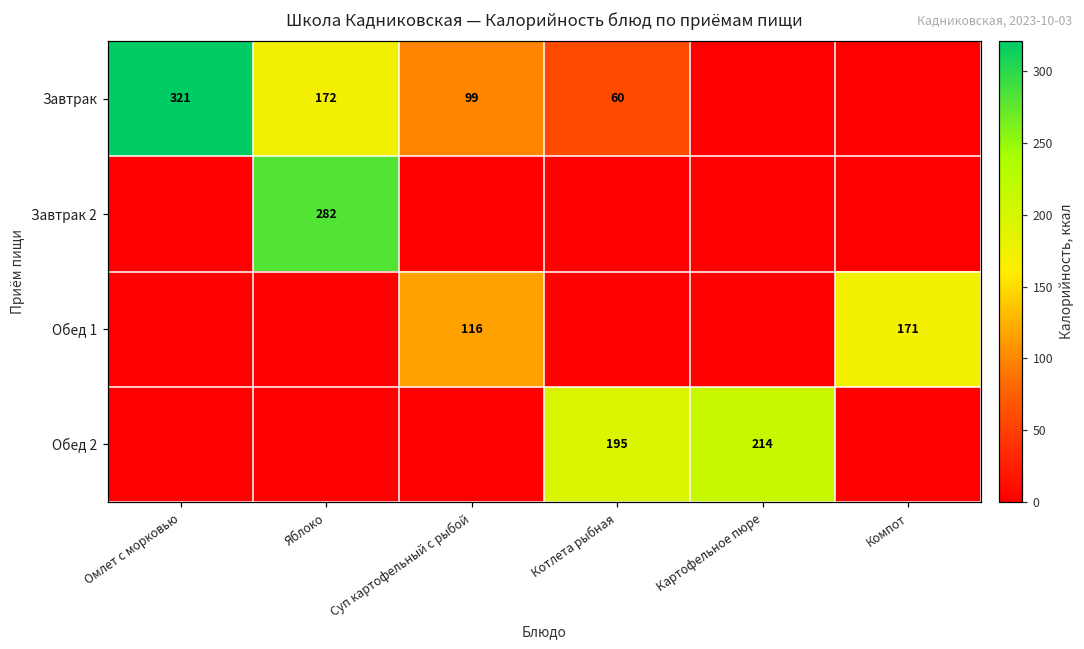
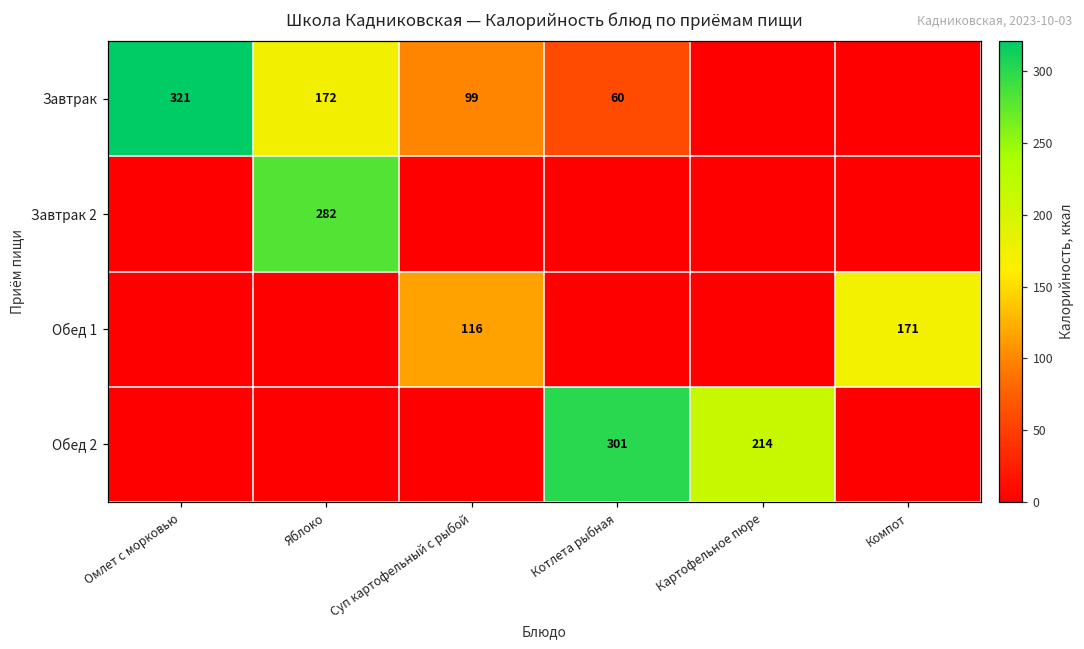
  {
    "Завтрак": {
      "Омлет с морковью": 321,
      "Яблоко": 172,
      "Суп картофельный с рыбой": 99,
      "Котлета рыбная": 60
    },
    "Завтрак 2": {
      "Яблоко": 282
    },
    "Обед 1": {
      "Суп картофельный с рыбой": 116,
      "Компот": 171
    },
    "Обед 2": {
-     "Котлета рыбная": 195,
+     "Котлета рыбная": 301,
      "Картофельное пюре": 214
    }
  }
